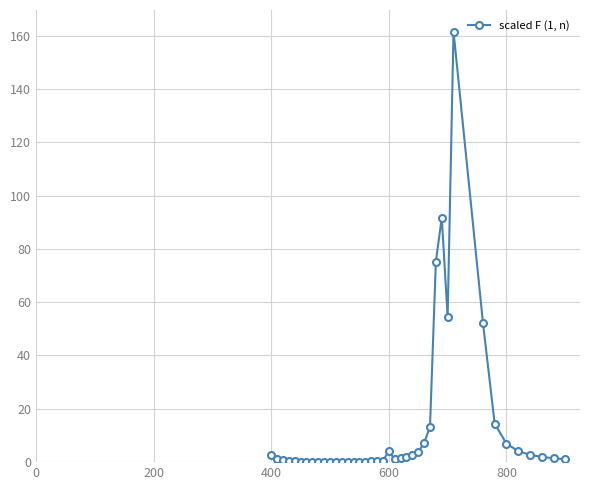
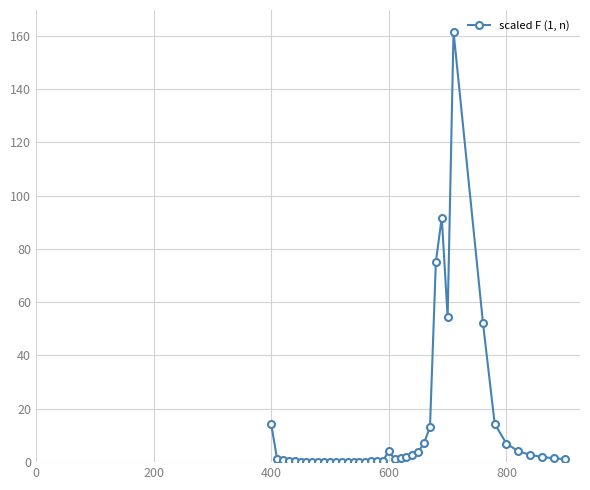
  {
-   "400": 3,
+   "400": 14,
    "600": 4,
    "800": 7
  }
